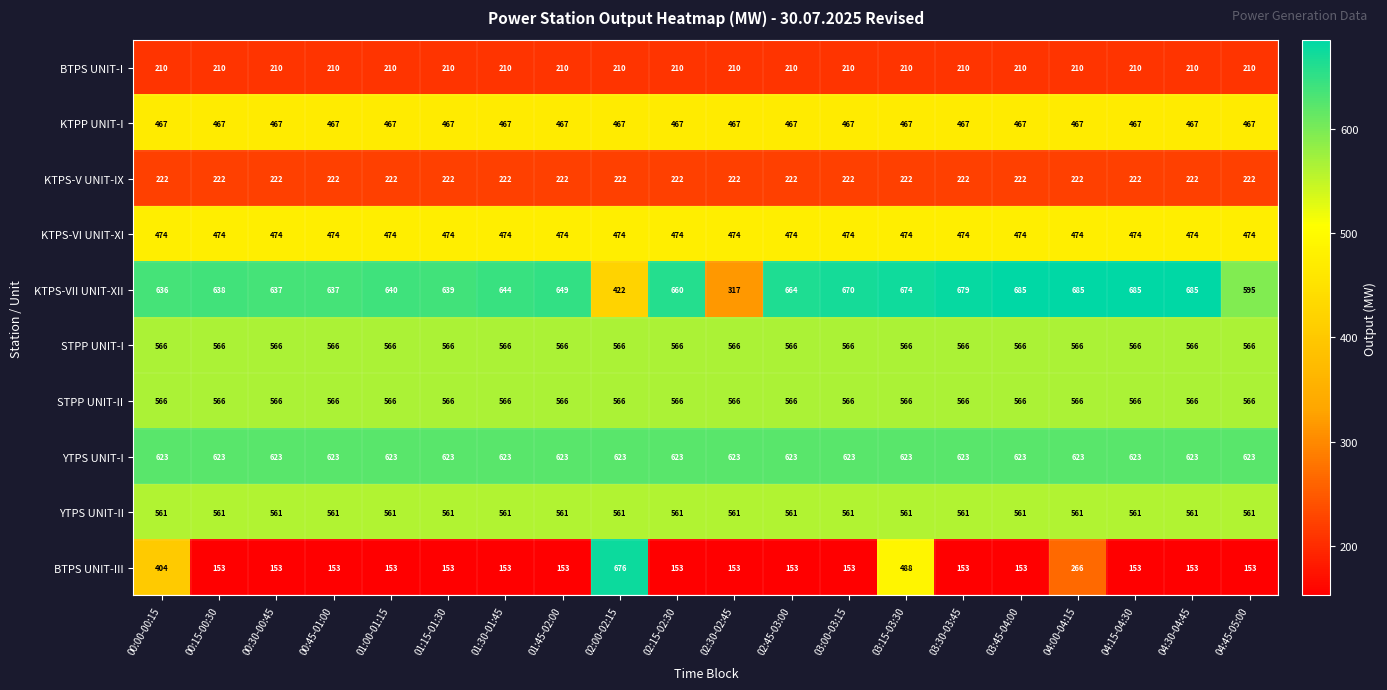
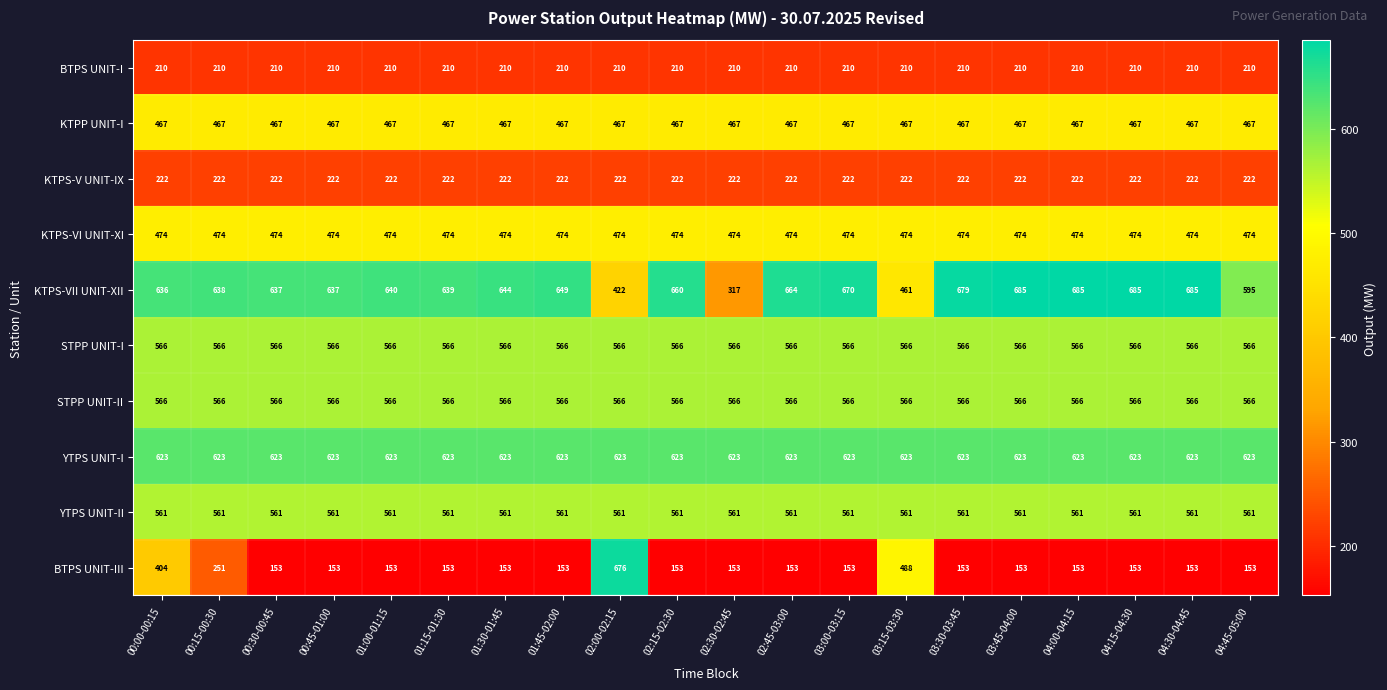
  {
    "BTPS UNIT-I": {
      "00:00-00:15": 210,
      "00:15-00:30": 210,
      "00:30-00:45": 210,
      "00:45-01:00": 210,
      "01:00-01:15": 210,
      "01:15-01:30": 210,
      "01:30-01:45": 210,
      "01:45-02:00": 210,
      "02:00-02:15": 210,
      "02:15-02:30": 210,
      "02:30-02:45": 210,
      "02:45-03:00": 210,
      "03:00-03:15": 210,
      "03:15-03:30": 210,
      "03:30-03:45": 210,
      "03:45-04:00": 210,
      "04:00-04:15": 210,
      "04:15-04:30": 210,
      "04:30-04:45": 210,
      "04:45-05:00": 210
    },
    "KTPP UNIT-I": {
      "00:00-00:15": 467,
      "00:15-00:30": 467,
      "00:30-00:45": 467,
      "00:45-01:00": 467,
      "01:00-01:15": 467,
      "01:15-01:30": 467,
      "01:30-01:45": 467,
      "01:45-02:00": 467,
      "02:00-02:15": 467,
      "02:15-02:30": 467,
      "02:30-02:45": 467,
      "02:45-03:00": 467,
      "03:00-03:15": 467,
      "03:15-03:30": 467,
      "03:30-03:45": 467,
      "03:45-04:00": 467,
      "04:00-04:15": 467,
      "04:15-04:30": 467,
      "04:30-04:45": 467,
      "04:45-05:00": 467
    },
    "KTPS-V UNIT-IX": {
      "00:00-00:15": 222,
      "00:15-00:30": 222,
      "00:30-00:45": 222,
      "00:45-01:00": 222,
      "01:00-01:15": 222,
      "01:15-01:30": 222,
      "01:30-01:45": 222,
      "01:45-02:00": 222,
      "02:00-02:15": 222,
      "02:15-02:30": 222,
      "02:30-02:45": 222,
      "02:45-03:00": 222,
      "03:00-03:15": 222,
      "03:15-03:30": 222,
      "03:30-03:45": 222,
      "03:45-04:00": 222,
      "04:00-04:15": 222,
      "04:15-04:30": 222,
      "04:30-04:45": 222,
      "04:45-05:00": 222
    },
    "KTPS-VI UNIT-XI": {
      "00:00-00:15": 474,
      "00:15-00:30": 474,
      "00:30-00:45": 474,
      "00:45-01:00": 474,
      "01:00-01:15": 474,
      "01:15-01:30": 474,
      "01:30-01:45": 474,
      "01:45-02:00": 474,
      "02:00-02:15": 474,
      "02:15-02:30": 474,
      "02:30-02:45": 474,
      "02:45-03:00": 474,
      "03:00-03:15": 474,
      "03:15-03:30": 474,
      "03:30-03:45": 474,
      "03:45-04:00": 474,
      "04:00-04:15": 474,
      "04:15-04:30": 474,
      "04:30-04:45": 474,
      "04:45-05:00": 474
    },
    "KTPS-VII UNIT-XII": {
      "00:00-00:15": 636,
      "00:15-00:30": 638,
      "00:30-00:45": 637,
      "00:45-01:00": 637,
      "01:00-01:15": 640,
      "01:15-01:30": 639,
      "01:30-01:45": 644,
      "01:45-02:00": 649,
      "02:00-02:15": 422,
      "02:15-02:30": 660,
      "02:30-02:45": 317,
      "02:45-03:00": 664,
      "03:00-03:15": 670,
-     "03:15-03:30": 674,
+     "03:15-03:30": 461,
      "03:30-03:45": 679,
      "03:45-04:00": 685,
      "04:00-04:15": 685,
      "04:15-04:30": 685,
      "04:30-04:45": 685,
      "04:45-05:00": 595
    },
    "STPP UNIT-I": {
      "00:00-00:15": 566,
      "00:15-00:30": 566,
      "00:30-00:45": 566,
      "00:45-01:00": 566,
      "01:00-01:15": 566,
      "01:15-01:30": 566,
      "01:30-01:45": 566,
      "01:45-02:00": 566,
      "02:00-02:15": 566,
      "02:15-02:30": 566,
      "02:30-02:45": 566,
      "02:45-03:00": 566,
      "03:00-03:15": 566,
      "03:15-03:30": 566,
      "03:30-03:45": 566,
      "03:45-04:00": 566,
      "04:00-04:15": 566,
      "04:15-04:30": 566,
      "04:30-04:45": 566,
      "04:45-05:00": 566
    },
    "STPP UNIT-II": {
      "00:00-00:15": 566,
      "00:15-00:30": 566,
      "00:30-00:45": 566,
      "00:45-01:00": 566,
      "01:00-01:15": 566,
      "01:15-01:30": 566,
      "01:30-01:45": 566,
      "01:45-02:00": 566,
      "02:00-02:15": 566,
      "02:15-02:30": 566,
      "02:30-02:45": 566,
      "02:45-03:00": 566,
      "03:00-03:15": 566,
      "03:15-03:30": 566,
      "03:30-03:45": 566,
      "03:45-04:00": 566,
      "04:00-04:15": 566,
      "04:15-04:30": 566,
      "04:30-04:45": 566,
      "04:45-05:00": 566
    },
    "YTPS UNIT-I": {
      "00:00-00:15": 623,
      "00:15-00:30": 623,
      "00:30-00:45": 623,
      "00:45-01:00": 623,
      "01:00-01:15": 623,
      "01:15-01:30": 623,
      "01:30-01:45": 623,
      "01:45-02:00": 623,
      "02:00-02:15": 623,
      "02:15-02:30": 623,
      "02:30-02:45": 623,
      "02:45-03:00": 623,
      "03:00-03:15": 623,
      "03:15-03:30": 623,
      "03:30-03:45": 623,
      "03:45-04:00": 623,
      "04:00-04:15": 623,
      "04:15-04:30": 623,
      "04:30-04:45": 623,
      "04:45-05:00": 623
    },
    "YTPS UNIT-II": {
      "00:00-00:15": 561,
      "00:15-00:30": 561,
      "00:30-00:45": 561,
      "00:45-01:00": 561,
      "01:00-01:15": 561,
      "01:15-01:30": 561,
      "01:30-01:45": 561,
      "01:45-02:00": 561,
      "02:00-02:15": 561,
      "02:15-02:30": 561,
      "02:30-02:45": 561,
      "02:45-03:00": 561,
      "03:00-03:15": 561,
      "03:15-03:30": 561,
      "03:30-03:45": 561,
      "03:45-04:00": 561,
      "04:00-04:15": 561,
      "04:15-04:30": 561,
      "04:30-04:45": 561,
      "04:45-05:00": 561
    },
    "BTPS UNIT-III": {
      "00:00-00:15": 404,
-     "00:15-00:30": 153,
+     "00:15-00:30": 251,
      "00:30-00:45": 153,
      "00:45-01:00": 153,
      "01:00-01:15": 153,
      "01:15-01:30": 153,
      "01:30-01:45": 153,
      "01:45-02:00": 153,
      "02:00-02:15": 676,
      "02:15-02:30": 153,
      "02:30-02:45": 153,
      "02:45-03:00": 153,
      "03:00-03:15": 153,
      "03:15-03:30": 488,
      "03:30-03:45": 153,
      "03:45-04:00": 153,
-     "04:00-04:15": 266,
+     "04:00-04:15": 153,
      "04:15-04:30": 153,
      "04:30-04:45": 153,
      "04:45-05:00": 153
    }
  }
